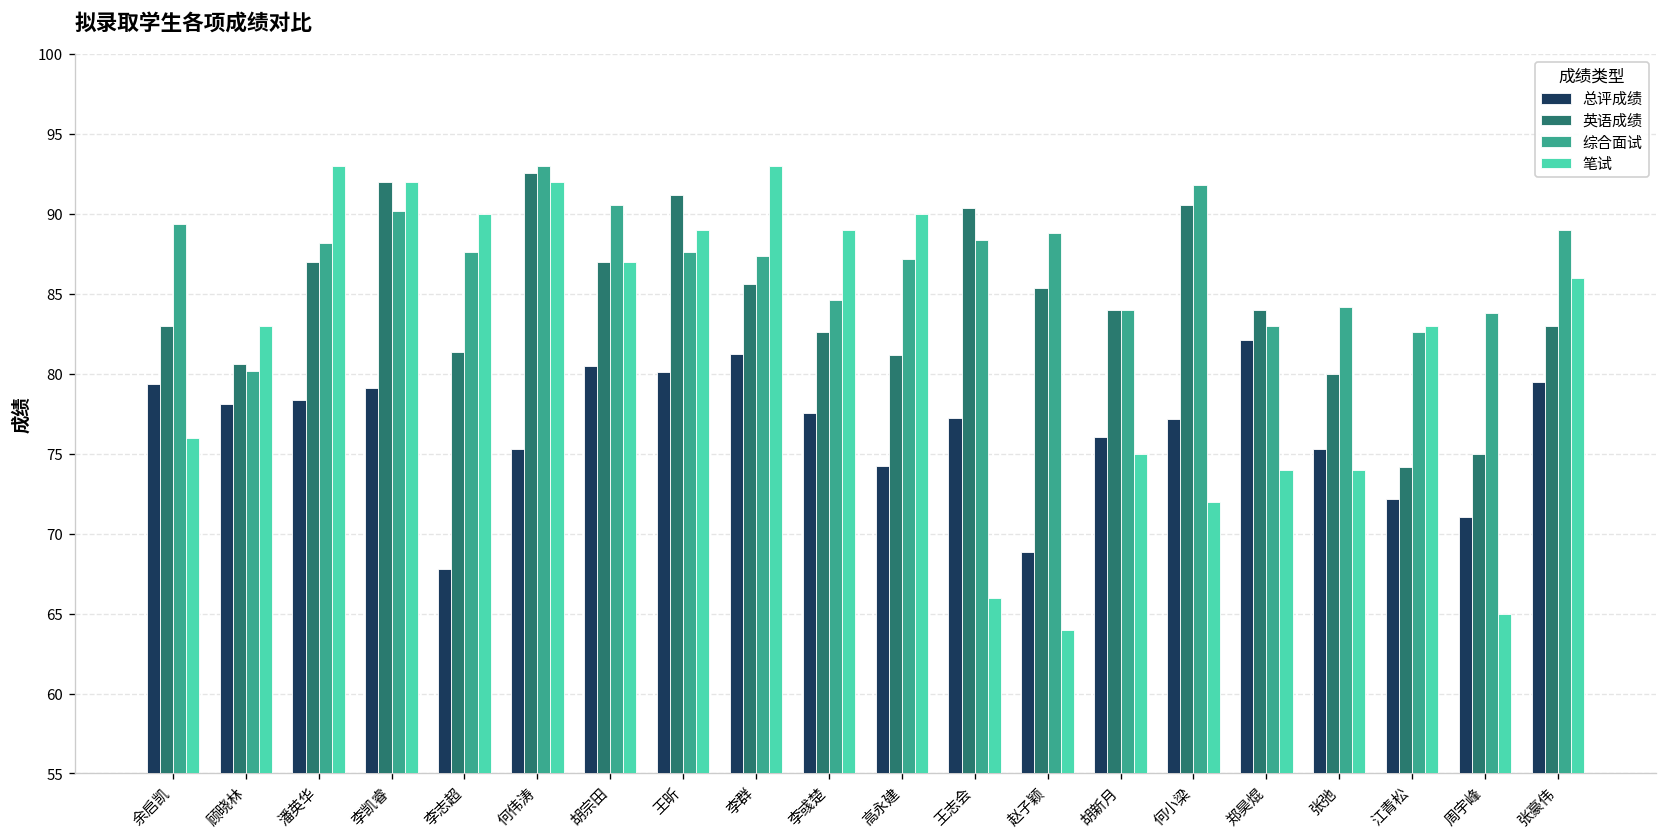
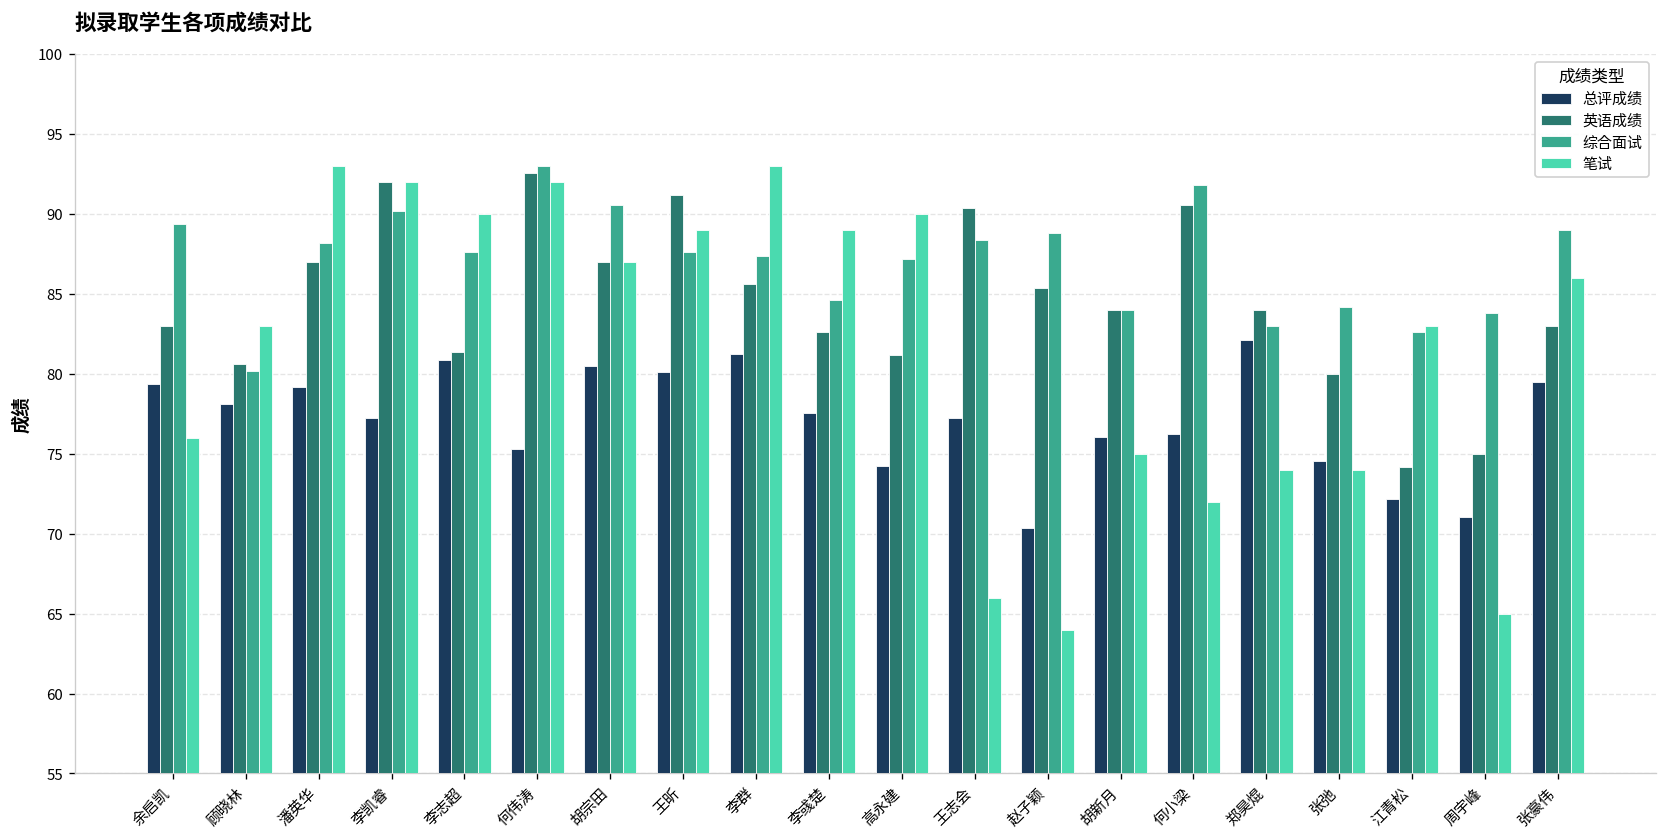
  {
    "总评成绩": {
      "余启凯": 79.4,
      "顾晓林": 78.1,
-     "潘英华": 78.4,
-     "李凯睿": 79.2,
-     "李志超": 67.8,
+     "潘英华": 79.2,
+     "李凯睿": 77.2,
+     "李志超": 80.9,
      "何伟涛": 75.3,
      "胡宗田": 80.5,
      "王昕": 80.1,
      "李群": 81.3,
      "李彧楚": 77.5,
      "高永建": 74.3,
      "王志会": 77.2,
-     "赵子颖": 68.9,
+     "赵子颖": 70.4,
      "胡新月": 76.1,
-     "何小梁": 77.2,
+     "何小梁": 76.3,
      "郑昊焜": 82.1,
-     "张弛": 75.3,
+     "张弛": 74.6,
      "江青松": 72.2,
      "周宇峰": 71.1,
      "张豪伟": 79.5
    }
  }
